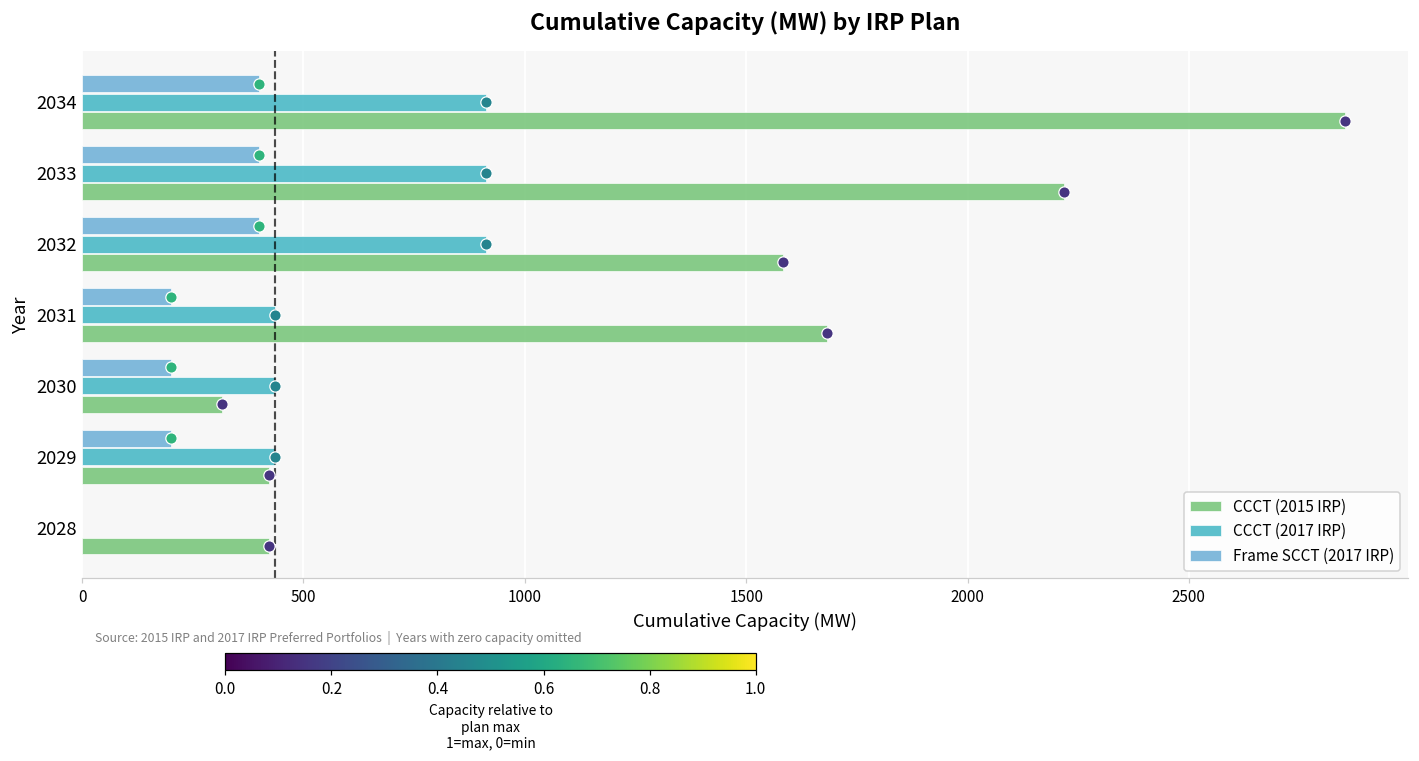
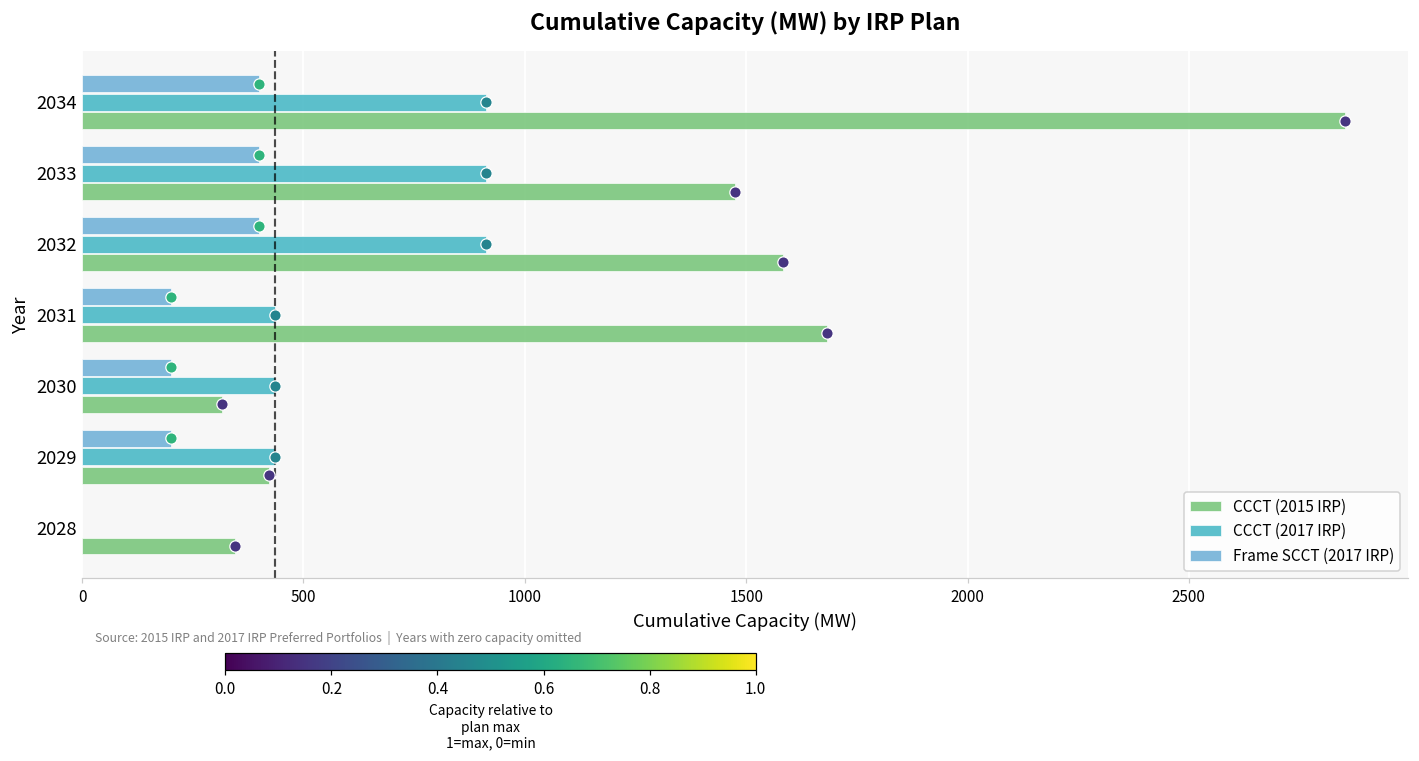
  {
    "CCCT (2015 IRP)": {
      "2034": 2850,
-     "2033": 2220,
+     "2033": 1470,
      "2032": 1580,
      "2031": 1680,
      "2030": 320,
      "2029": 420,
-     "2028": 420
+     "2028": 350
    }
  }
